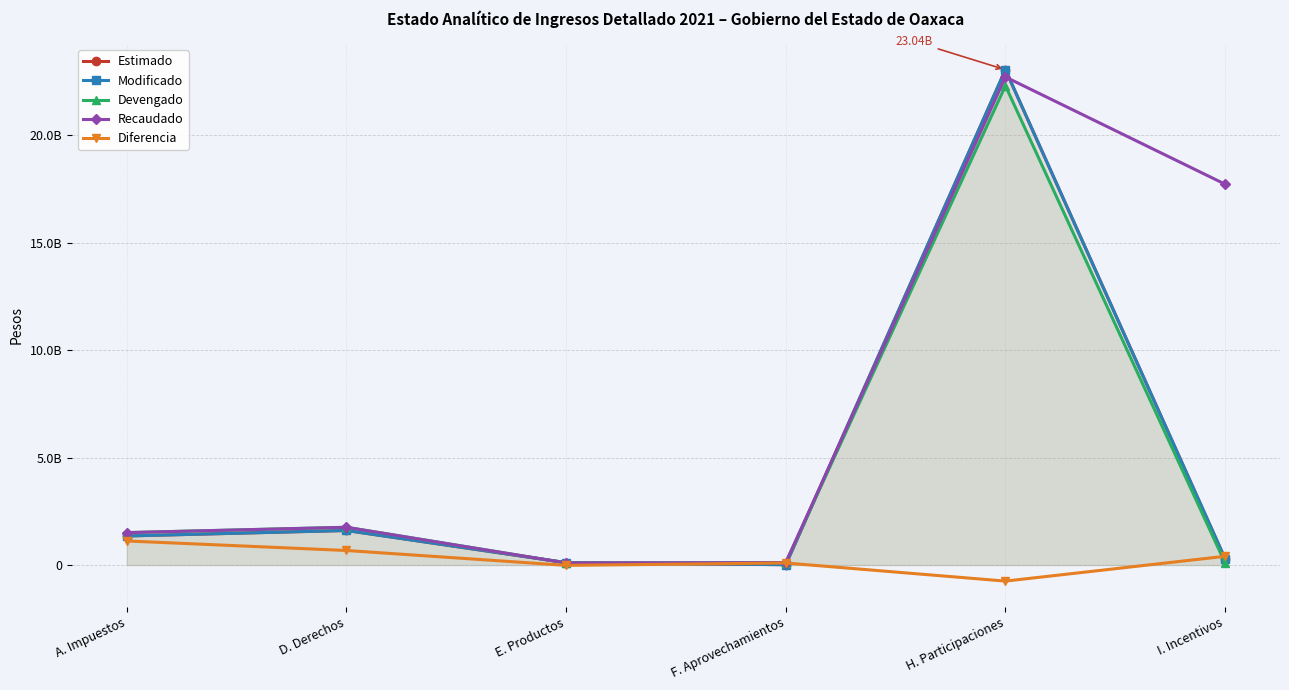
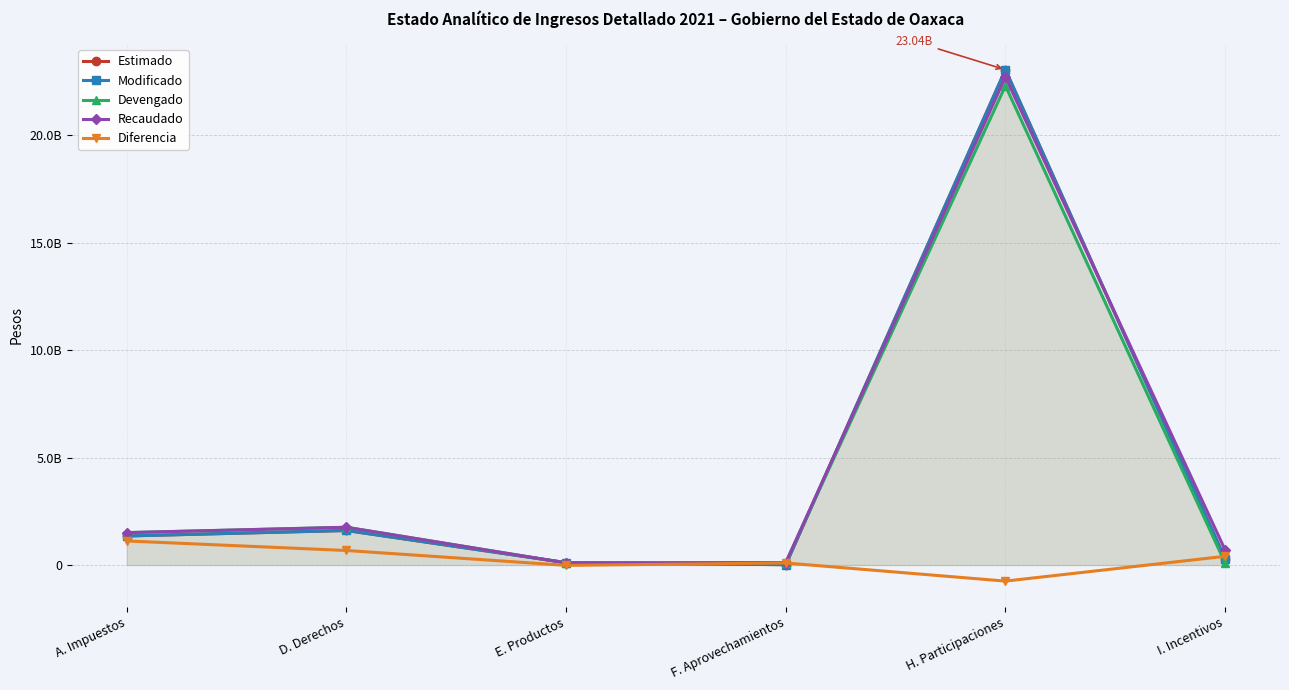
  {
    "Modificado": {
      "H. Participaciones": "23.04B"
    },
    "Devengado": {
      "H. Participaciones": "22300000000",
      "I. Incentivos": "100000000"
    },
    "Recaudado": {
      "H. Participaciones": "22700000000",
-     "I. Incentivos": "17700000000"
+     "I. Incentivos": "700000000"
    },
    "Diferencia": {
      "A. Impuestos": "1100000000",
      "D. Derechos": "700000000",
      "H. Participaciones": "-700000000"
    }
  }
